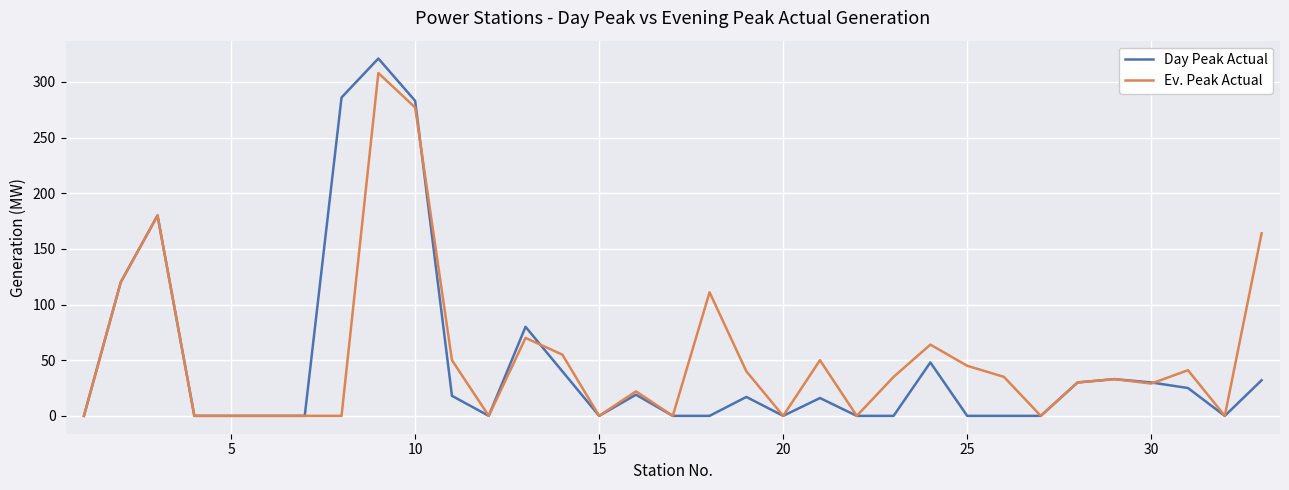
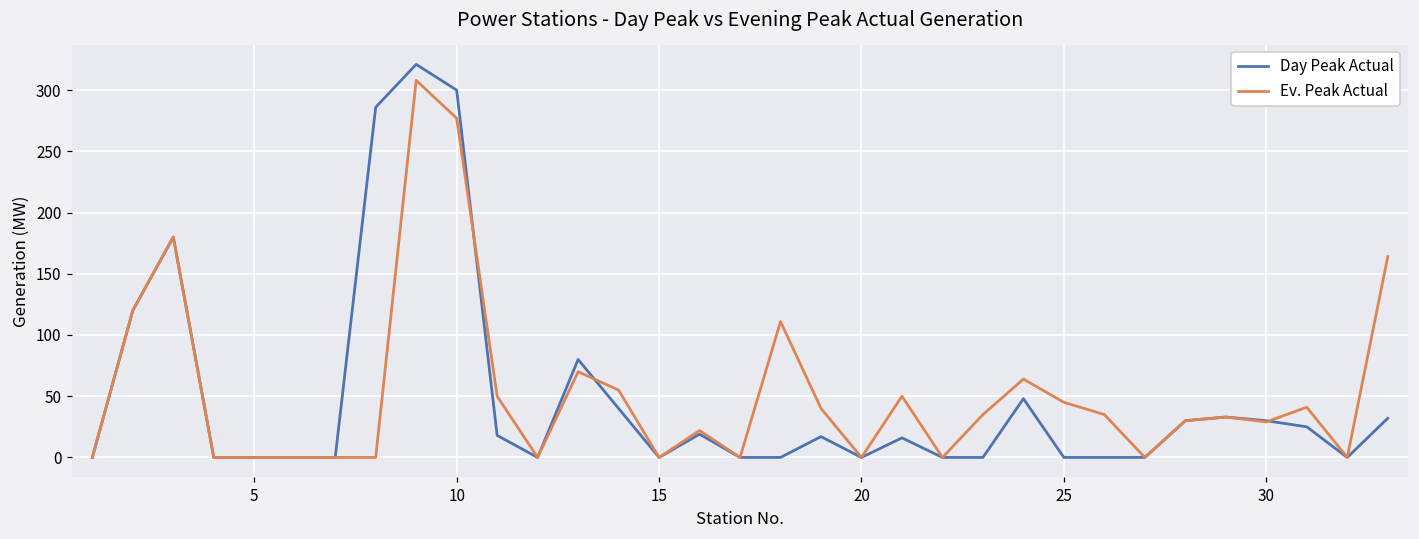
  {
    "Day Peak Actual": {
-     "10": 283,
+     "10": 300,
      "25": 0
    },
    "Ev. Peak Actual": {
      "10": 277,
      "25": 45
    }
  }
